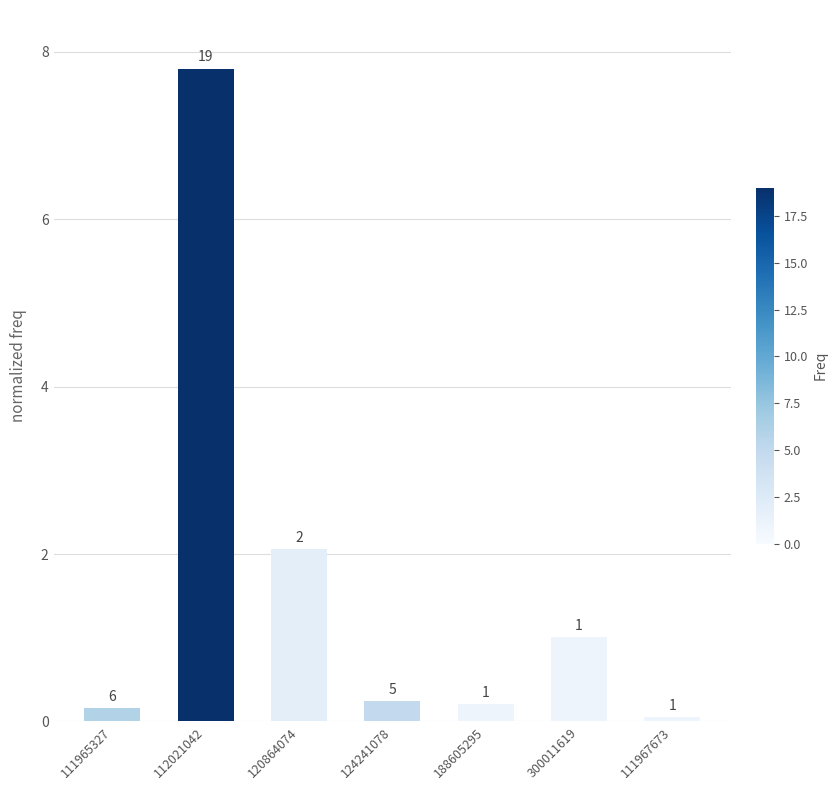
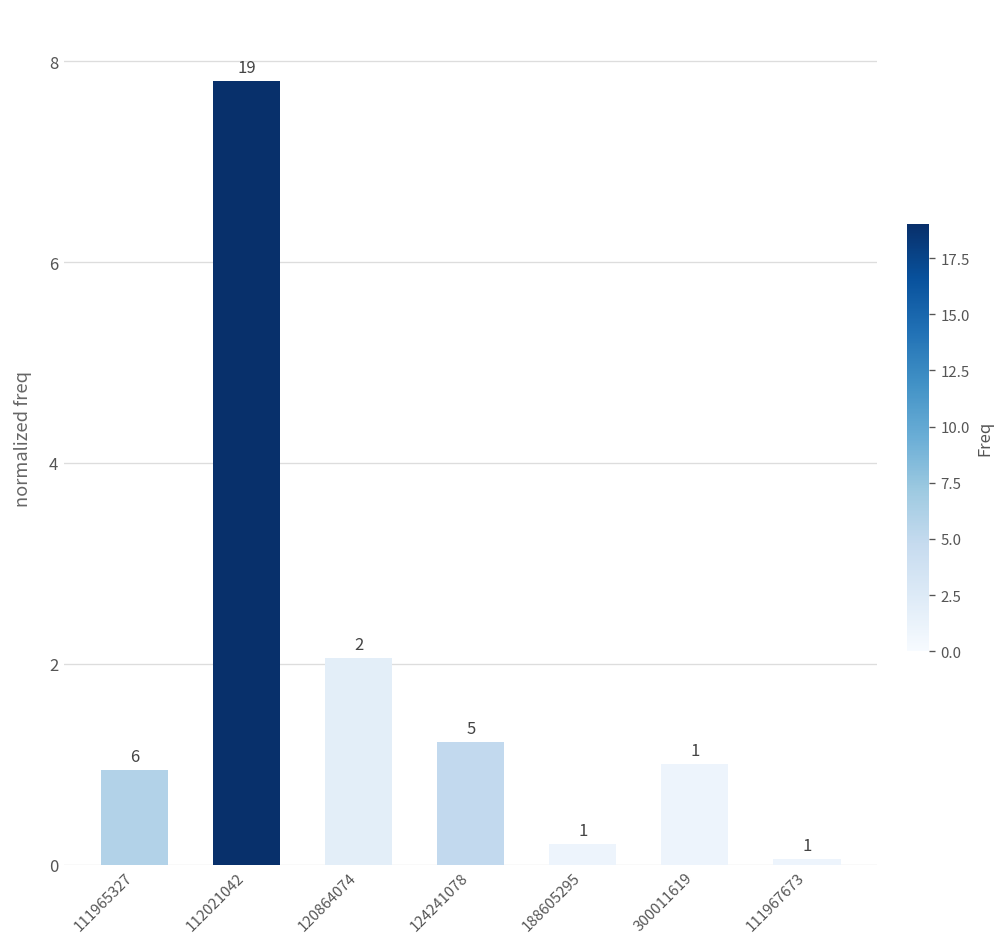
  {
-   "111965327": 0.2,
-   "124241078": 0.2
+   "111965327": 0.9,
+   "124241078": 1.2
  }
